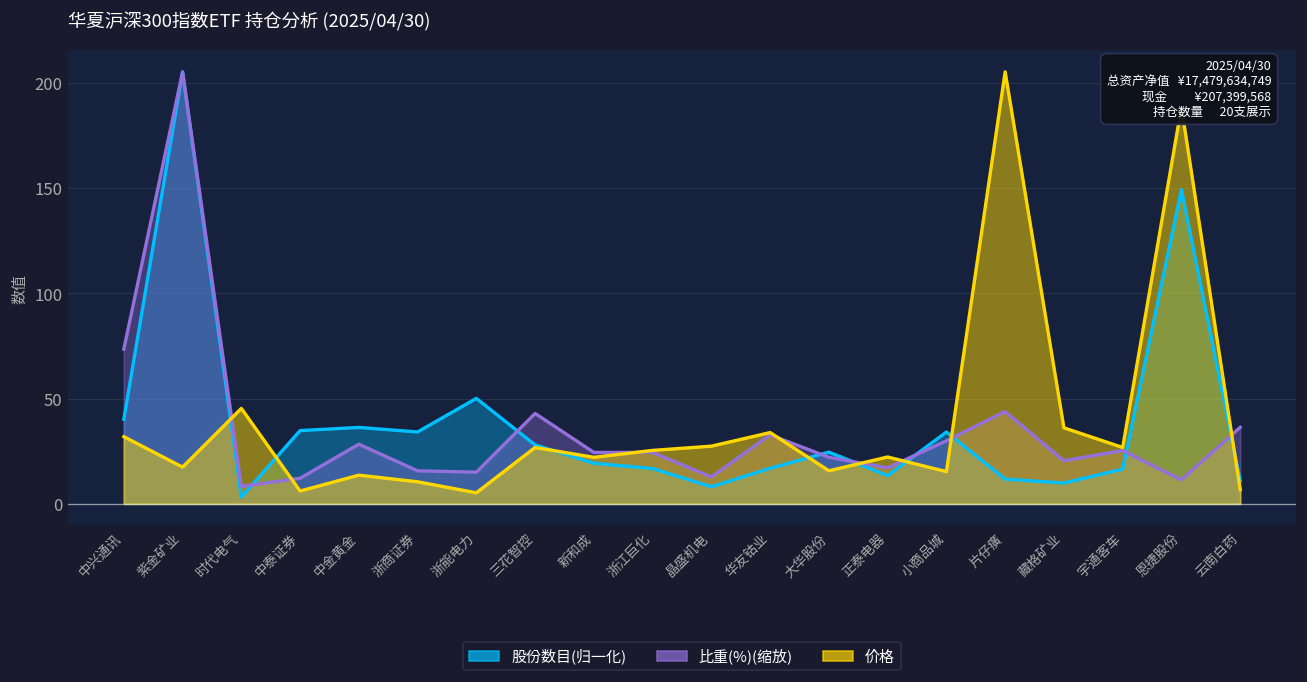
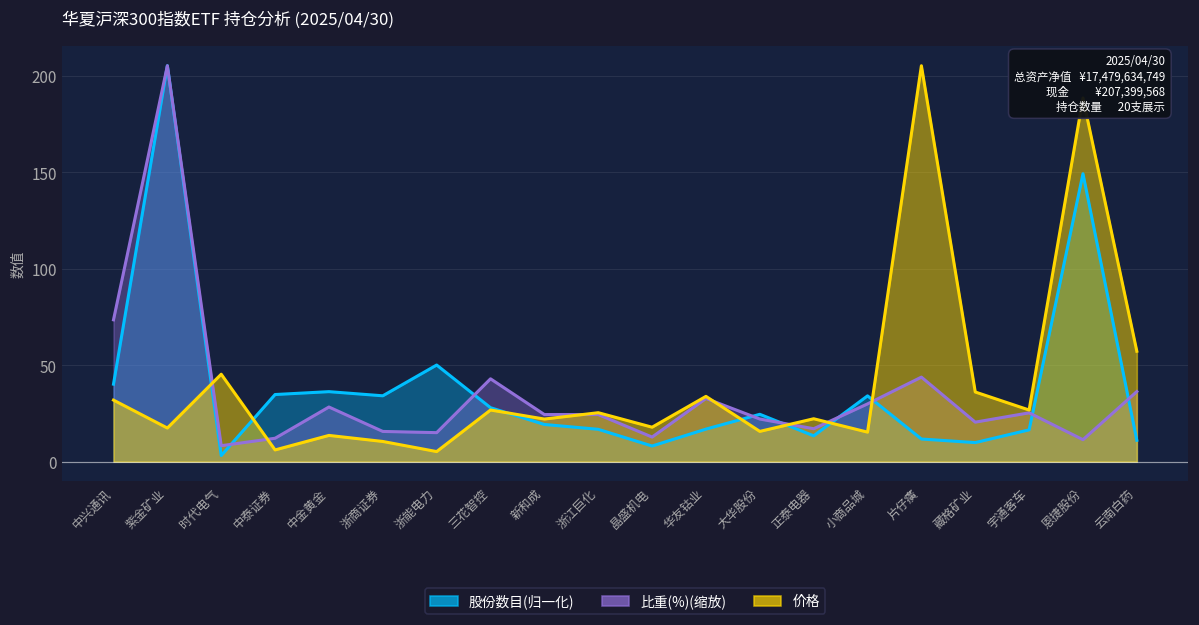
  {
    "股份数目(归一化)": {
      "中兴通讯": 40,
      "时代电气": 3,
      "中泰证券": 35,
      "中金黄金": 36,
      "浙商证券": 34,
      "浙能电力": 50,
      "新和成": 19,
      "浙江巨化": 17,
      "晶盛机电": 8,
      "华友钴业": 17,
      "大华股份": 25,
      "正泰电器": 13,
      "小商品城": 34,
      "片仔癀": 12,
      "藏格矿业": 10,
      "宇通客车": 17,
      "恩捷股份": 149,
      "云南白药": 11
    },
    "比重(%)(缩放)": {
      "中兴通讯": 74,
      "时代电气": 8,
      "中泰证券": 12,
      "中金黄金": 28,
      "浙商证券": 16,
      "浙能电力": 15,
      "三花智控": 43,
      "新和成": 24,
      "晶盛机电": 13,
      "大华股份": 22,
      "正泰电器": 17,
      "小商品城": 30,
      "片仔癀": 44,
      "藏格矿业": 21,
      "宇通客车": 25,
      "恩捷股份": 11,
      "云南白药": 36
    },
    "价格": {
      "中兴通讯": 32,
      "紫金矿业": 17,
      "时代电气": 45,
      "中泰证券": 6,
      "中金黄金": 14,
      "浙商证券": 10,
      "浙能电力": 5,
      "新和成": 22,
-     "晶盛机电": 27,
+     "晶盛机电": 18,
      "大华股份": 16,
      "正泰电器": 22,
      "小商品城": 15,
      "片仔癀": 205,
      "藏格矿业": 36,
      "宇通客车": 27,
-     "云南白药": 7
+     "云南白药": 57
    }
  }
